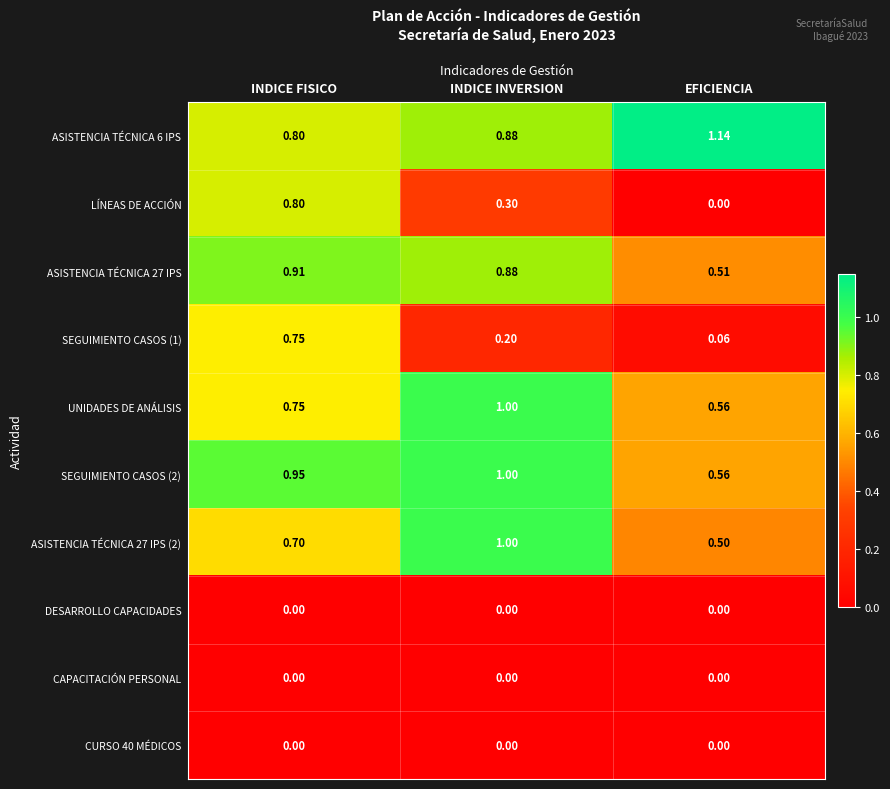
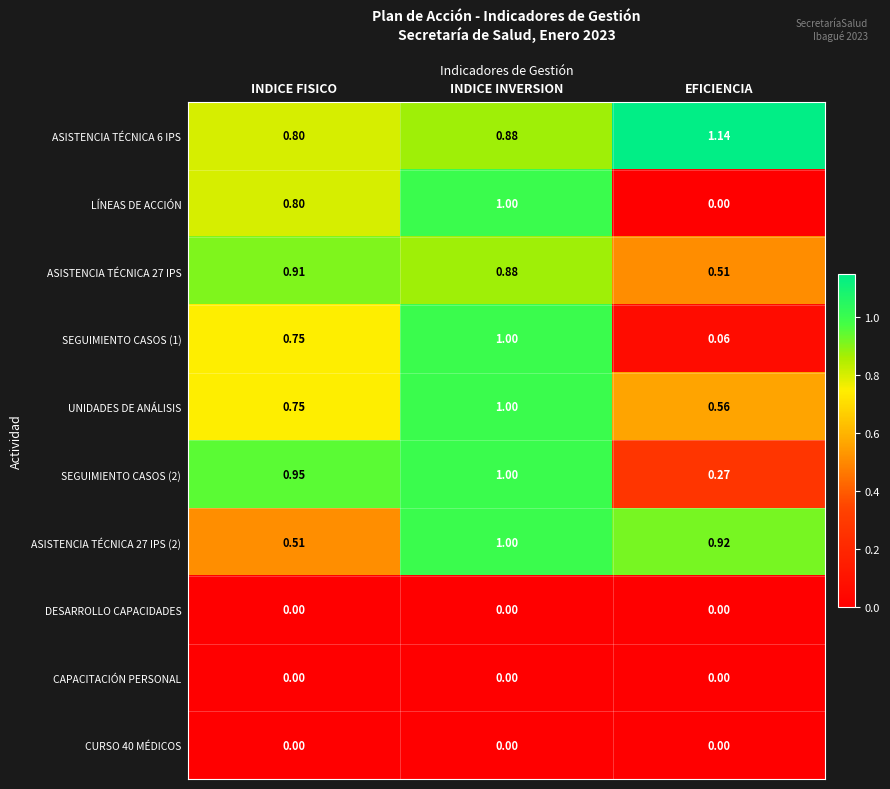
  {
    "ASISTENCIA TÉCNICA 6 IPS": {
      "INDICE FISICO": 0.80,
      "INDICE INVERSION": 0.88,
      "EFICIENCIA": 1.14
    },
    "LÍNEAS DE ACCIÓN": {
      "INDICE FISICO": 0.80,
-     "INDICE INVERSION": 0.30,
+     "INDICE INVERSION": 1.00,
      "EFICIENCIA": 0.00
    },
    "ASISTENCIA TÉCNICA 27 IPS": {
      "INDICE FISICO": 0.91,
      "INDICE INVERSION": 0.88,
      "EFICIENCIA": 0.51
    },
    "SEGUIMIENTO CASOS (1)": {
      "INDICE FISICO": 0.75,
-     "INDICE INVERSION": 0.20,
+     "INDICE INVERSION": 1.00,
      "EFICIENCIA": 0.06
    },
    "UNIDADES DE ANÁLISIS": {
      "INDICE FISICO": 0.75,
      "INDICE INVERSION": 1.00,
      "EFICIENCIA": 0.56
    },
    "SEGUIMIENTO CASOS (2)": {
      "INDICE FISICO": 0.95,
      "INDICE INVERSION": 1.00,
-     "EFICIENCIA": 0.56
+     "EFICIENCIA": 0.27
    },
    "ASISTENCIA TÉCNICA 27 IPS (2)": {
-     "INDICE FISICO": 0.70,
+     "INDICE FISICO": 0.51,
      "INDICE INVERSION": 1.00,
-     "EFICIENCIA": 0.50
+     "EFICIENCIA": 0.92
    },
    "DESARROLLO CAPACIDADES": {
      "INDICE FISICO": 0.00,
      "INDICE INVERSION": 0.00,
      "EFICIENCIA": 0.00
    },
    "CAPACITACIÓN PERSONAL": {
      "INDICE FISICO": 0.00,
      "INDICE INVERSION": 0.00,
      "EFICIENCIA": 0.00
    },
    "CURSO 40 MÉDICOS": {
      "INDICE FISICO": 0.00,
      "INDICE INVERSION": 0.00,
      "EFICIENCIA": 0.00
    }
  }
